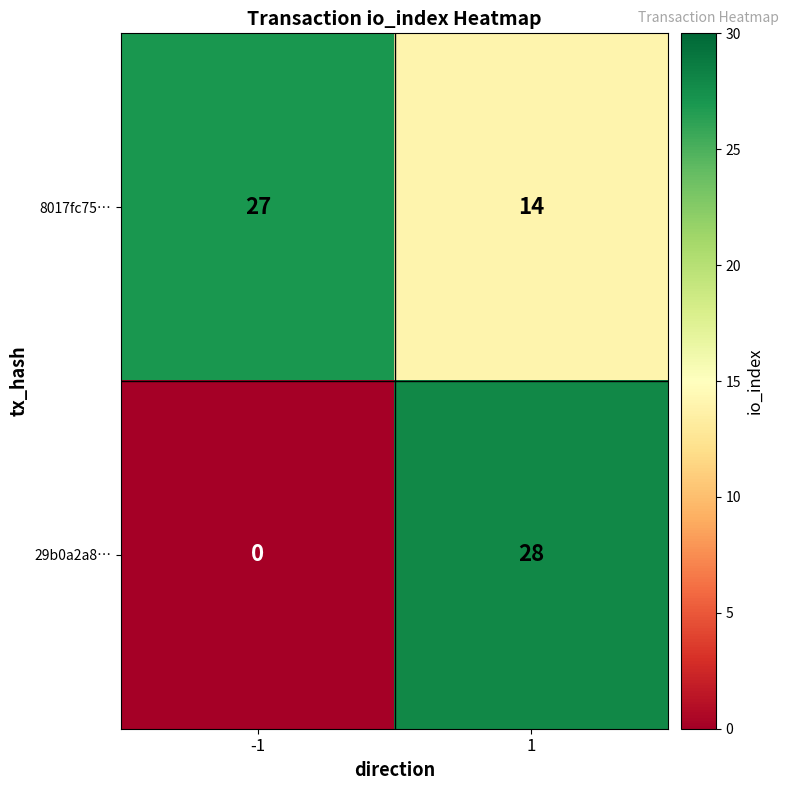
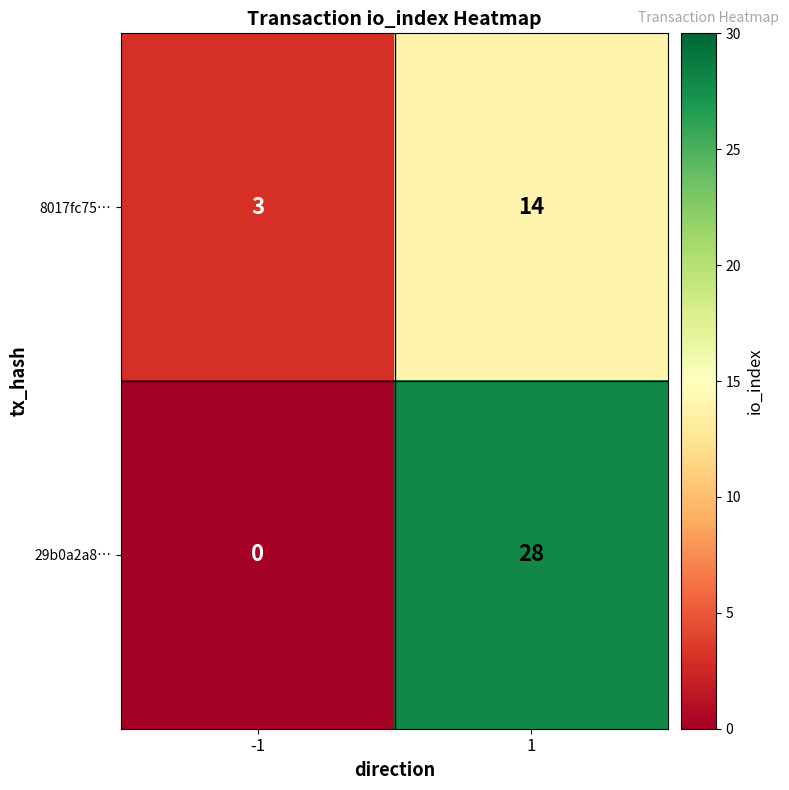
  {
    "8017fc75…": {
-     "-1": 27,
+     "-1": 3,
      "1": 14
    },
    "29b0a2a8…": {
      "-1": 0,
      "1": 28
    }
  }
